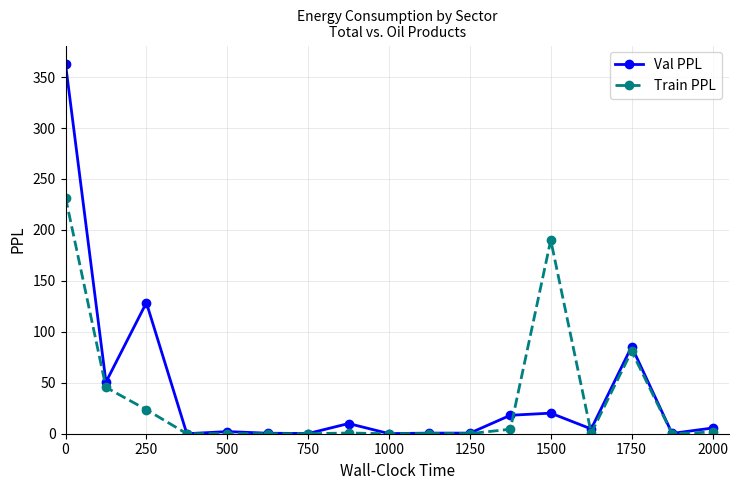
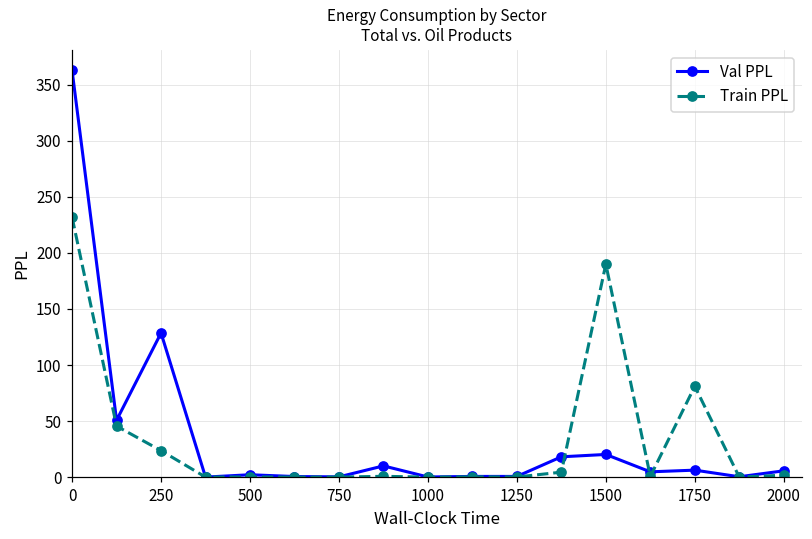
  {
    "Val PPL": {
      "0": 363,
      "250": 129,
      "1500": 20,
-     "1750": 86,
+     "1750": 6,
      "2000": 6
    },
    "Train PPL": {
      "0": 232,
      "250": 24,
      "1500": 190,
      "1750": 81,
      "2000": 2
    }
  }
